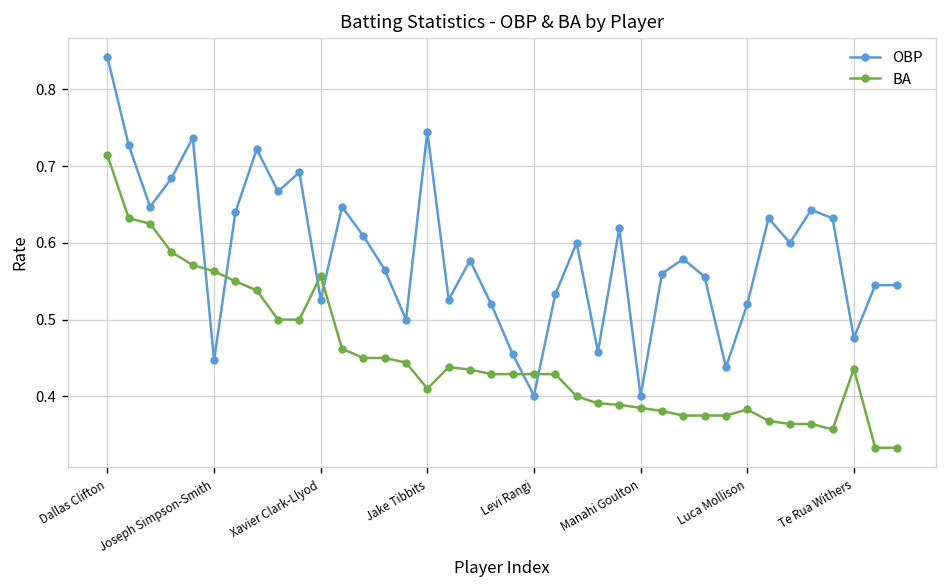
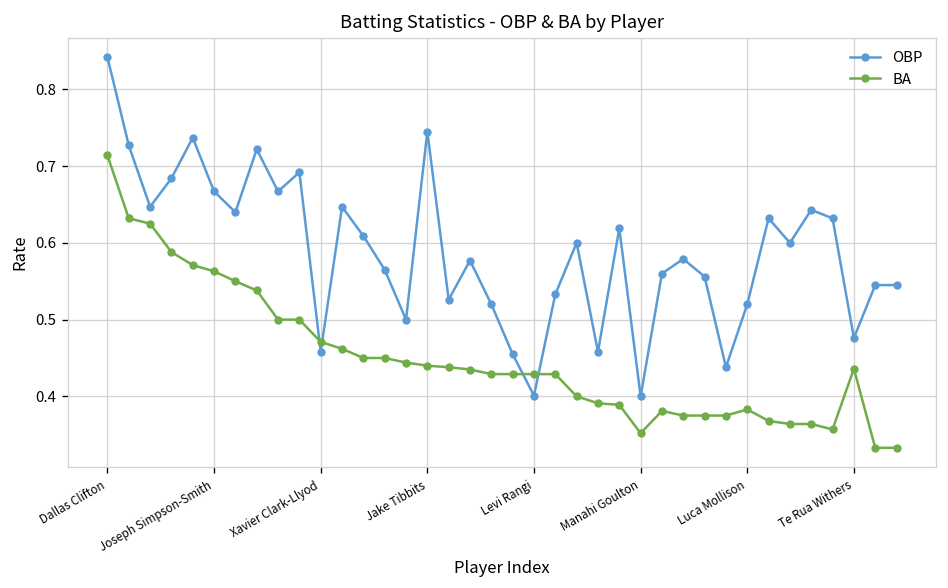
  {
    "OBP": {
      "Dallas Clifton": 0.84,
-     "Joseph Simpson-Smith": 0.45,
-     "Xavier Clark-Llyod": 0.53,
+     "Joseph Simpson-Smith": 0.67,
+     "Xavier Clark-Llyod": 0.46,
      "Jake Tibbits": 0.75,
      "Levi Rangi": 0.40,
      "Manahi Goulton": 0.40,
      "Luca Mollison": 0.52,
      "Te Rua Withers": 0.48
    },
    "BA": {
      "Dallas Clifton": 0.71,
      "Joseph Simpson-Smith": 0.56,
-     "Xavier Clark-Llyod": 0.56,
-     "Jake Tibbits": 0.41,
+     "Xavier Clark-Llyod": 0.47,
+     "Jake Tibbits": 0.44,
      "Levi Rangi": 0.43,
-     "Manahi Goulton": 0.39,
+     "Manahi Goulton": 0.35,
      "Luca Mollison": 0.38,
      "Te Rua Withers": 0.44
    }
  }
